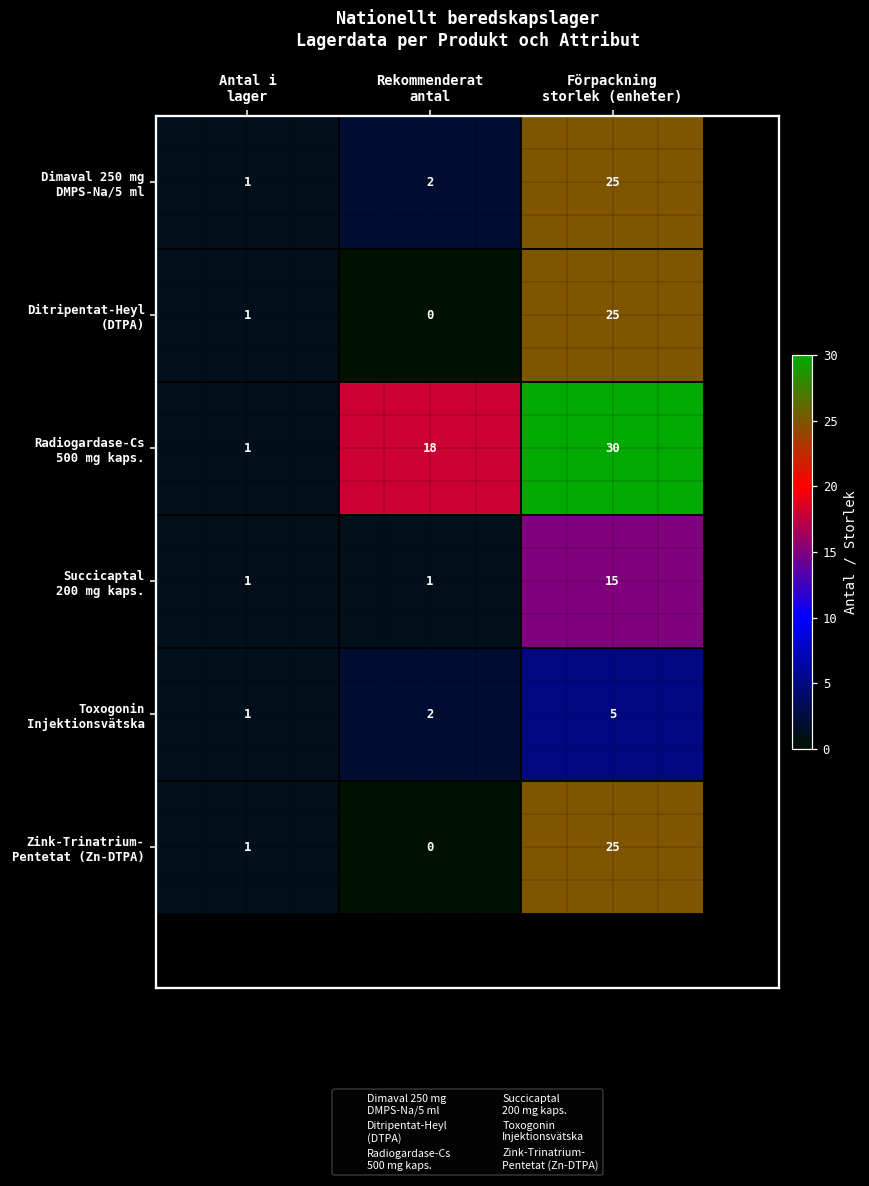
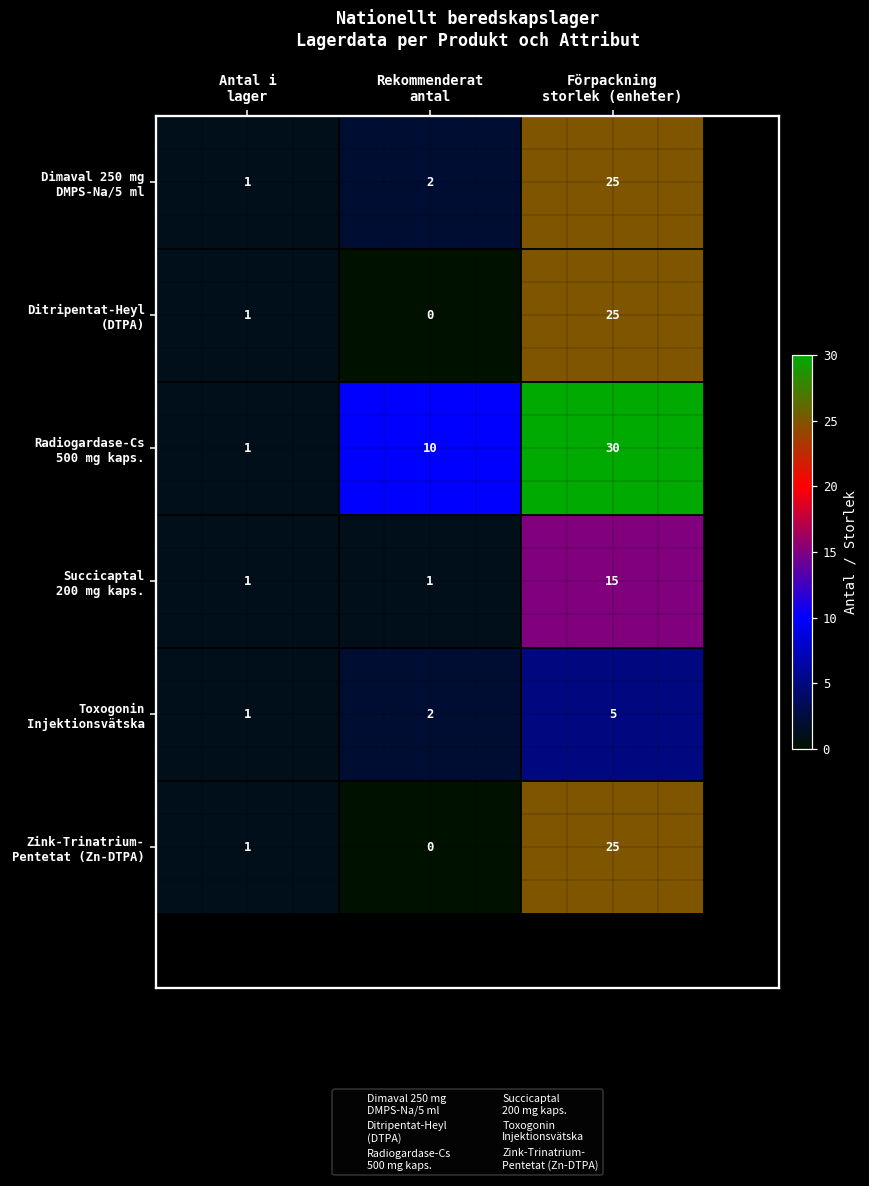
  {
    "Radiogardase-Cs 500 mg kaps.": {
-     "Rekommenderat antal": 18
+     "Rekommenderat antal": 10
    }
  }
